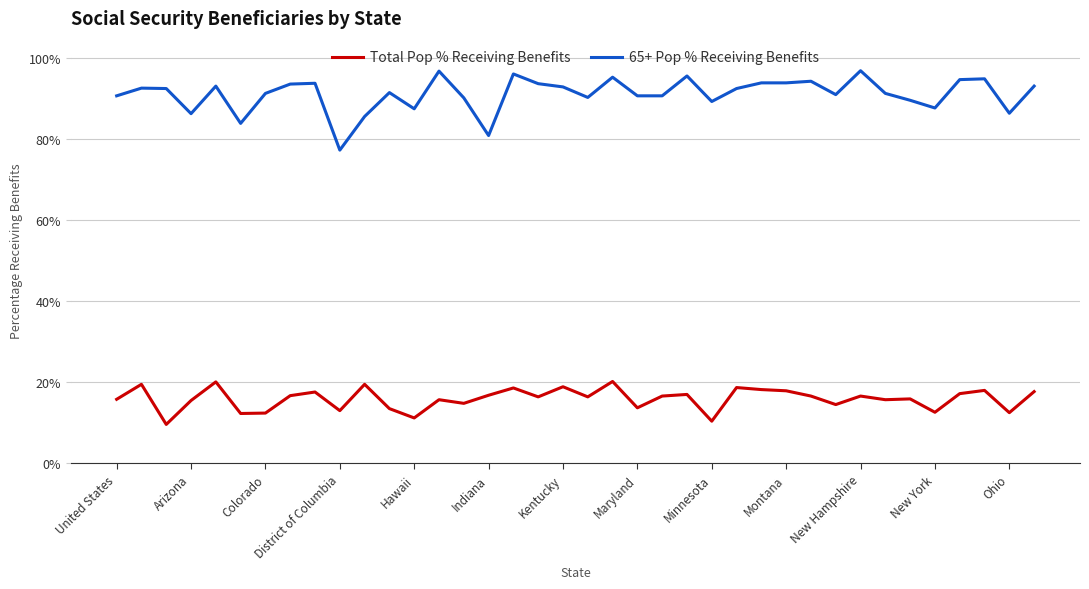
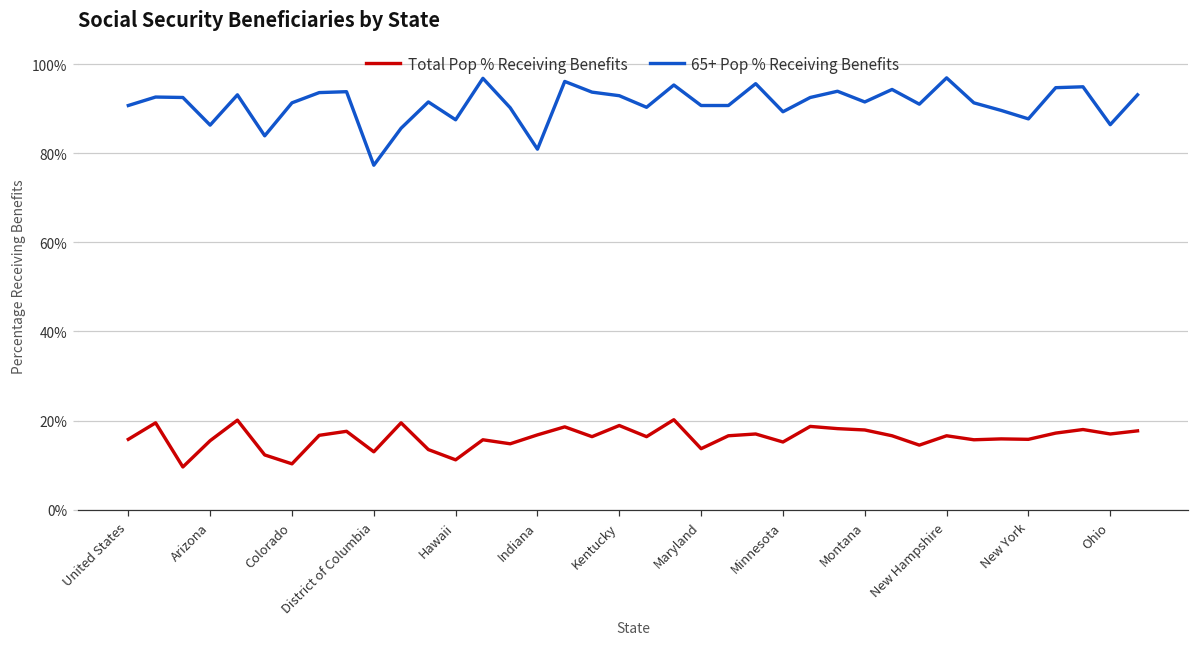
  {
    "Total Pop % Receiving Benefits": {
      "United States": "16%",
      "Arizona": "16%",
-     "Colorado": "12%",
+     "Colorado": "10%",
      "District of Columbia": "13%",
      "Hawaii": "11%",
      "Indiana": "17%",
      "Kentucky": "19%",
      "Maryland": "14%",
-     "Minnesota": "10%",
+     "Minnesota": "15%",
      "Montana": "18%",
      "New Hampshire": "17%",
-     "New York": "13%",
-     "Ohio": "13%"
+     "New York": "16%",
+     "Ohio": "17%"
    },
    "65+ Pop % Receiving Benefits": {
      "United States": "91%",
      "Arizona": "86%",
      "Colorado": "91%",
      "District of Columbia": "77%",
      "Hawaii": "88%",
      "Indiana": "81%",
      "Kentucky": "93%",
      "Maryland": "91%",
      "Minnesota": "89%",
-     "Montana": "94%",
+     "Montana": "92%",
      "New Hampshire": "97%",
      "New York": "88%",
      "Ohio": "86%"
    }
  }
